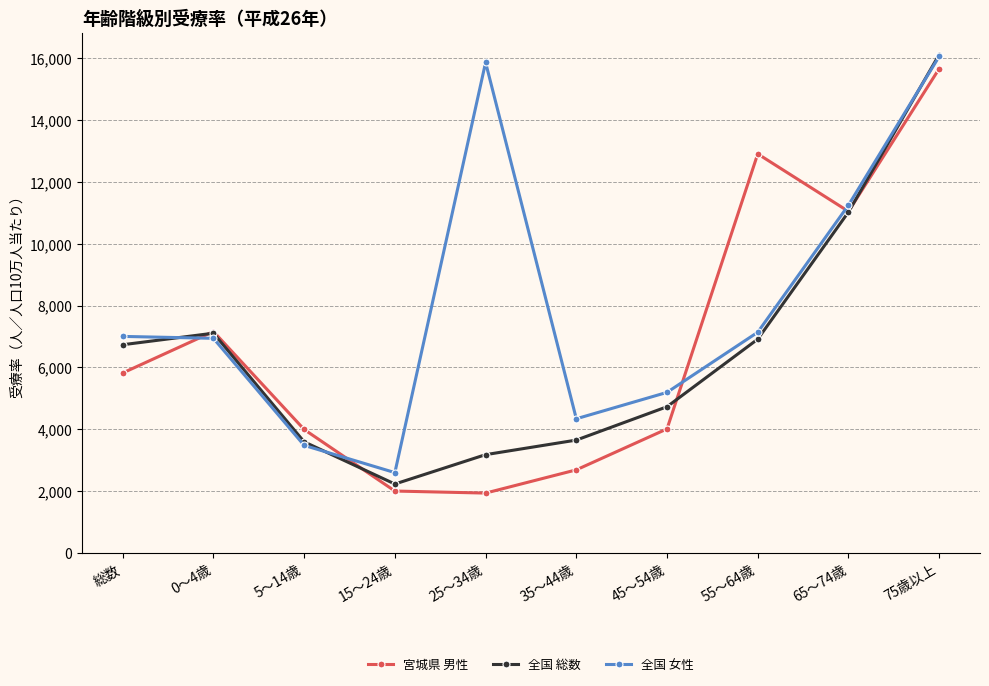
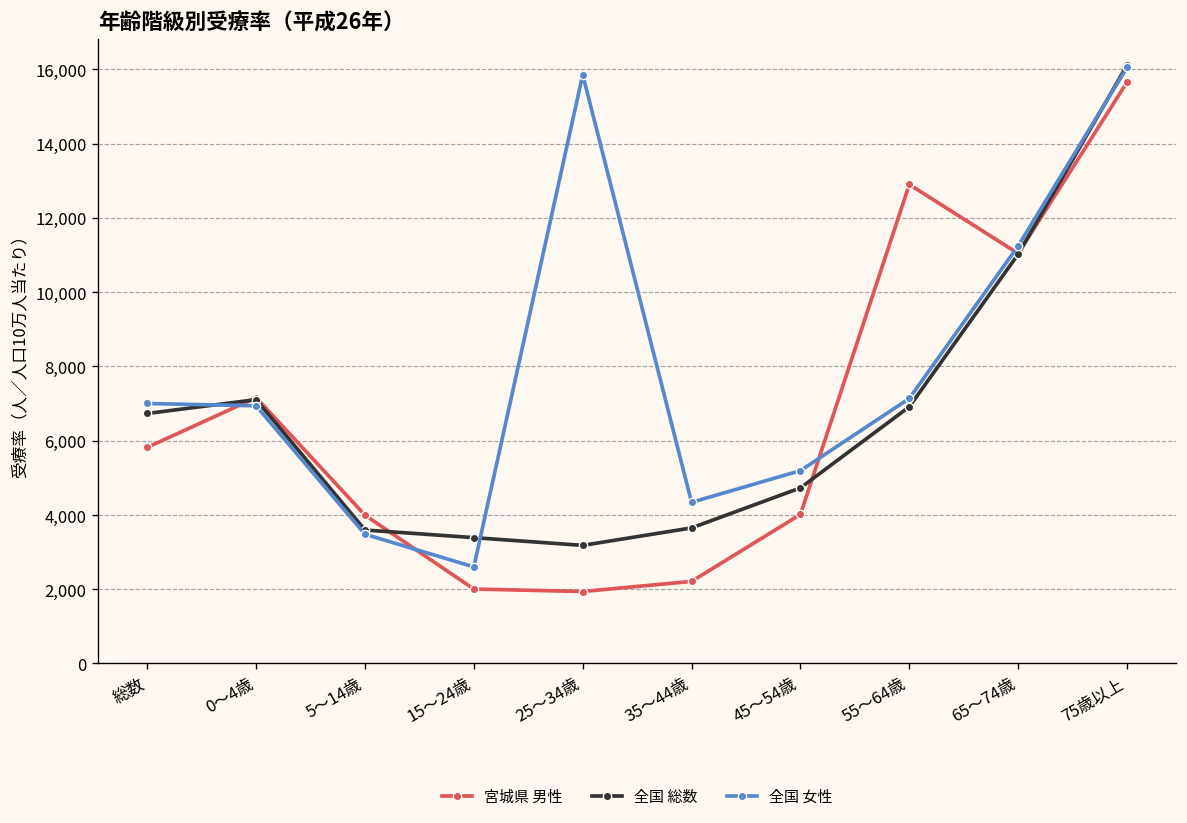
  {
    "宮城県 男性": {
      "総数": "5,800",
      "5～14歳": "4,000",
      "15～24歳": "2,000",
      "25～34歳": "1,900",
-     "35～44歳": "2,700",
+     "35～44歳": "2,200",
      "45～54歳": "4,000",
      "55～64歳": "12,900",
      "75歳以上": "15,700"
    },
    "全国 総数": {
      "総数": "6,700",
      "5～14歳": "3,600",
-     "15～24歳": "2,200",
+     "15～24歳": "3,400",
      "25～34歳": "3,200",
      "35～44歳": "3,700",
      "45～54歳": "4,700",
      "55～64歳": "6,900"
    },
    "全国 女性": {
      "総数": "7,000",
      "0～4歳": "6,900",
      "5～14歳": "3,500",
      "15～24歳": "2,600",
      "25～34歳": "15,900",
      "35～44歳": "4,300",
      "45～54歳": "5,200",
      "55～64歳": "7,100",
      "65～74歳": "11,200"
    }
  }
